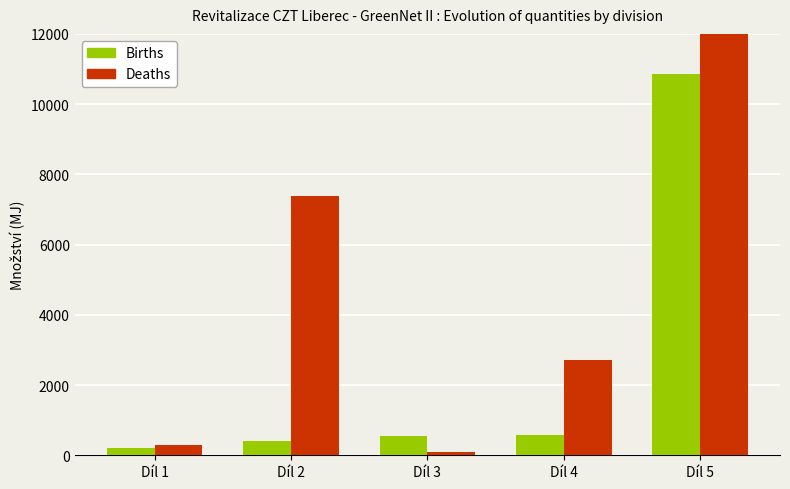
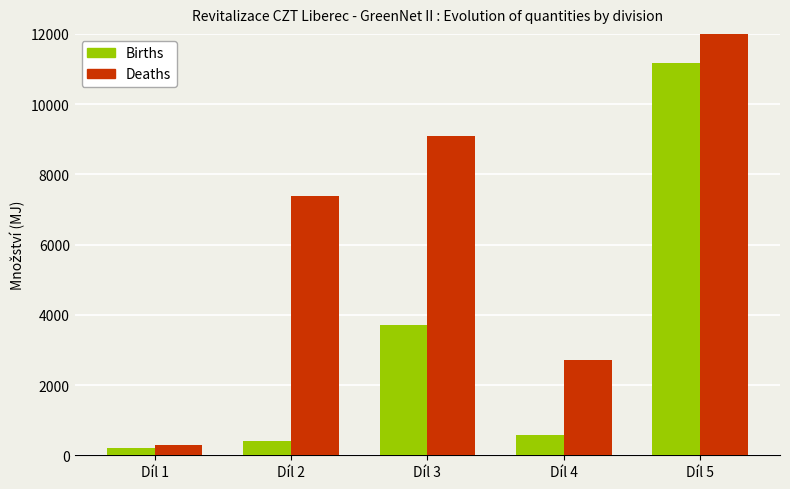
  {
    "Births": {
      "Díl 1": 200,
      "Díl 2": 400,
-     "Díl 3": 500,
+     "Díl 3": 3700,
      "Díl 4": 600,
-     "Díl 5": 10900
+     "Díl 5": 11200
    },
    "Deaths": {
      "Díl 1": 300,
      "Díl 2": 7400,
-     "Díl 3": 100,
+     "Díl 3": 9100,
      "Díl 4": 2700
    }
  }
